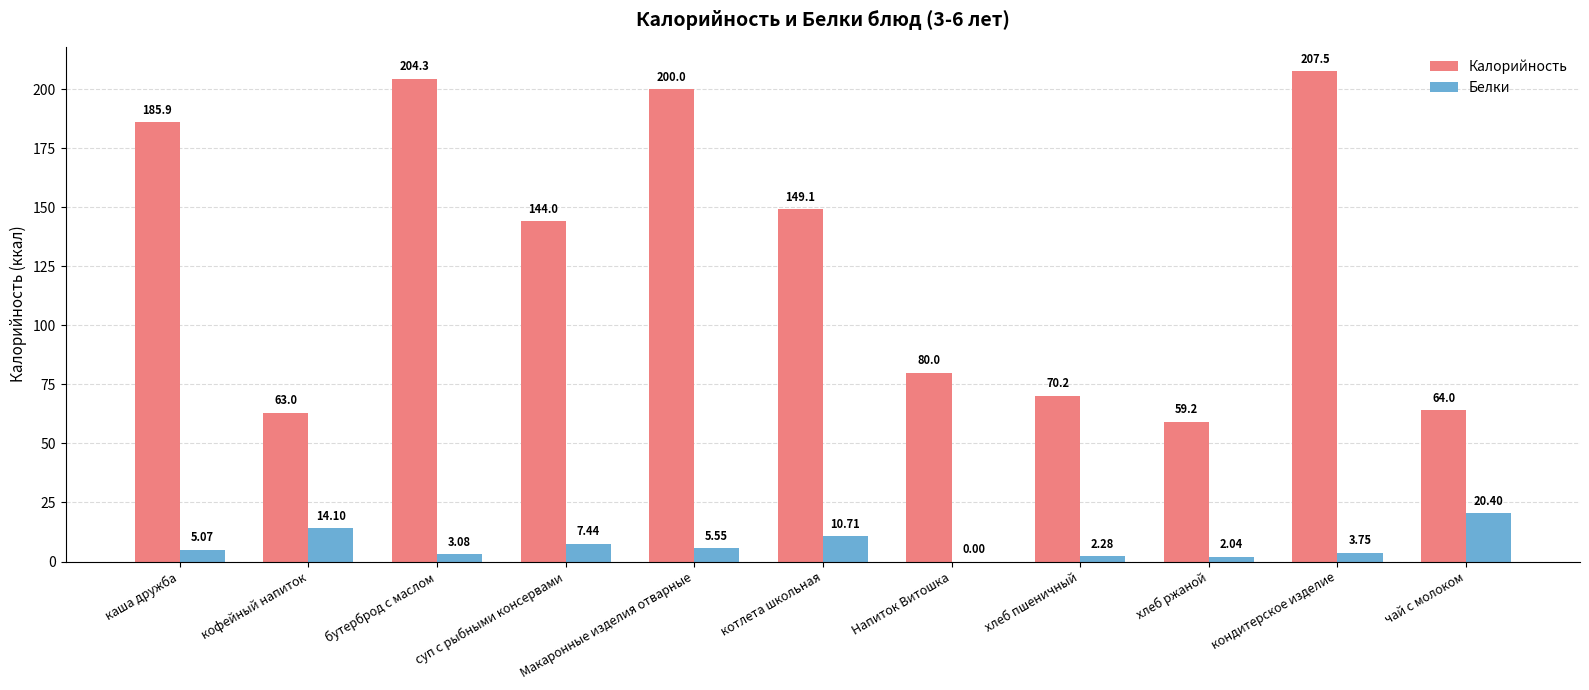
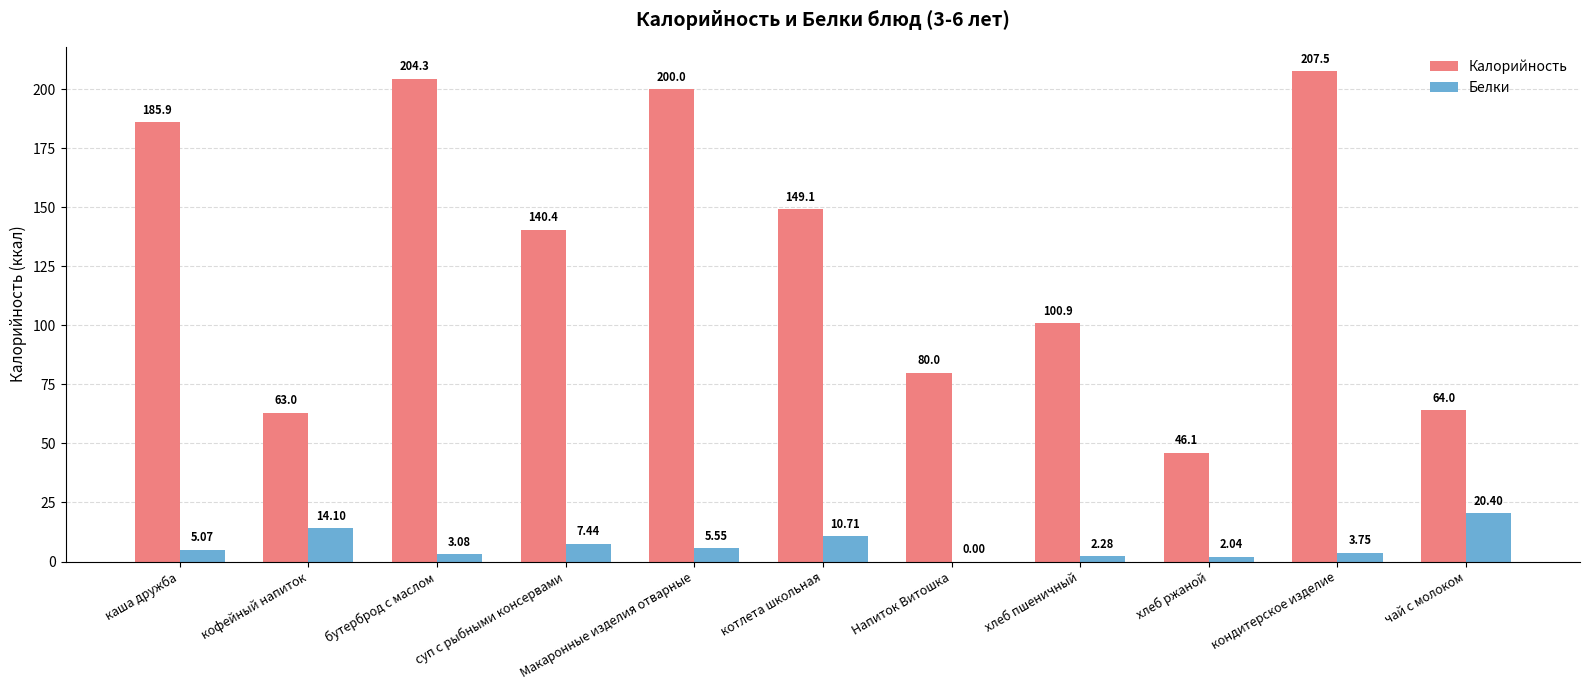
  {
    "Калорийность": {
      "каша дружба": 185.9,
      "кофейный напиток": 63.0,
      "бутерброд с маслом": 204.3,
-     "суп с рыбными консервами": 144.0,
+     "суп с рыбными консервами": 140.4,
      "Макаронные изделия отварные": 200.0,
      "котлета школьная": 149.1,
      "Напиток Витошка": 80.0,
-     "хлеб пшеничный": 70.2,
-     "хлеб ржаной": 59.2,
+     "хлеб пшеничный": 100.9,
+     "хлеб ржаной": 46.1,
      "кондитерское изделие": 207.5,
      "чай с молоком": 64.0
    },
    "Белки": {
      "каша дружба": 5.07,
      "кофейный напиток": 14.10,
      "бутерброд с маслом": 3.08,
      "суп с рыбными консервами": 7.44,
      "Макаронные изделия отварные": 5.55,
      "котлета школьная": 10.71,
      "Напиток Витошка": 0.00,
      "хлеб пшеничный": 2.28,
      "хлеб ржаной": 2.04,
      "кондитерское изделие": 3.75,
      "чай с молоком": 20.40
    }
  }
